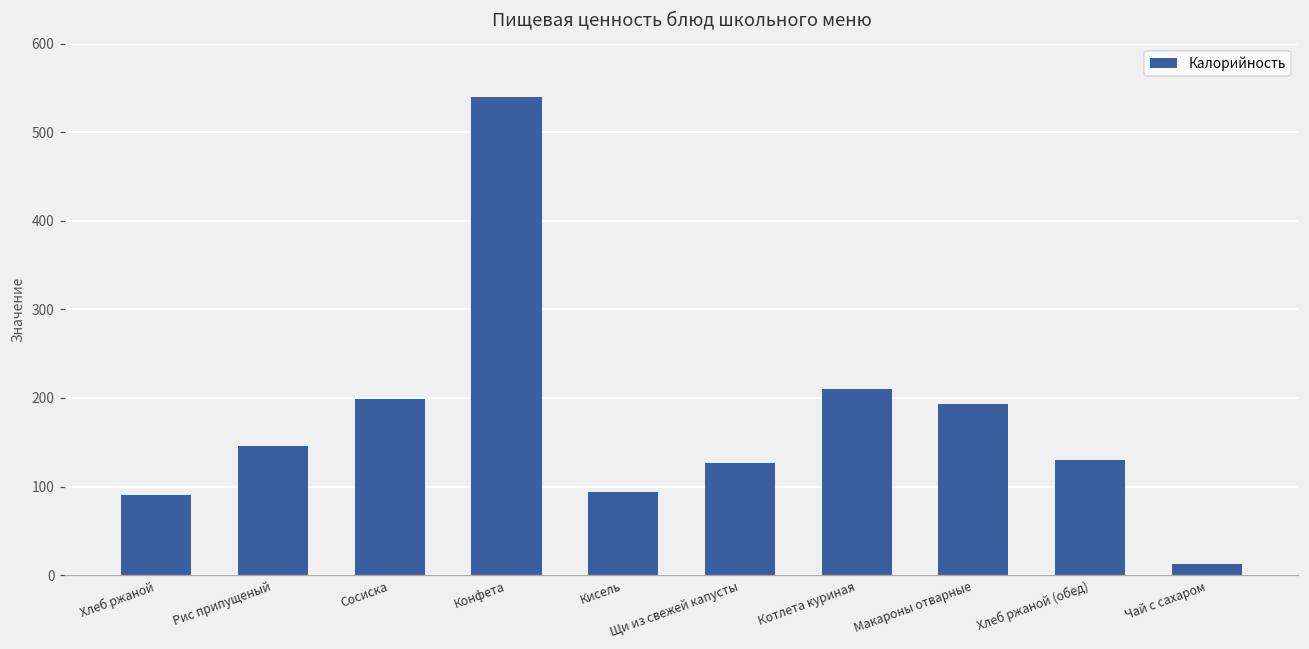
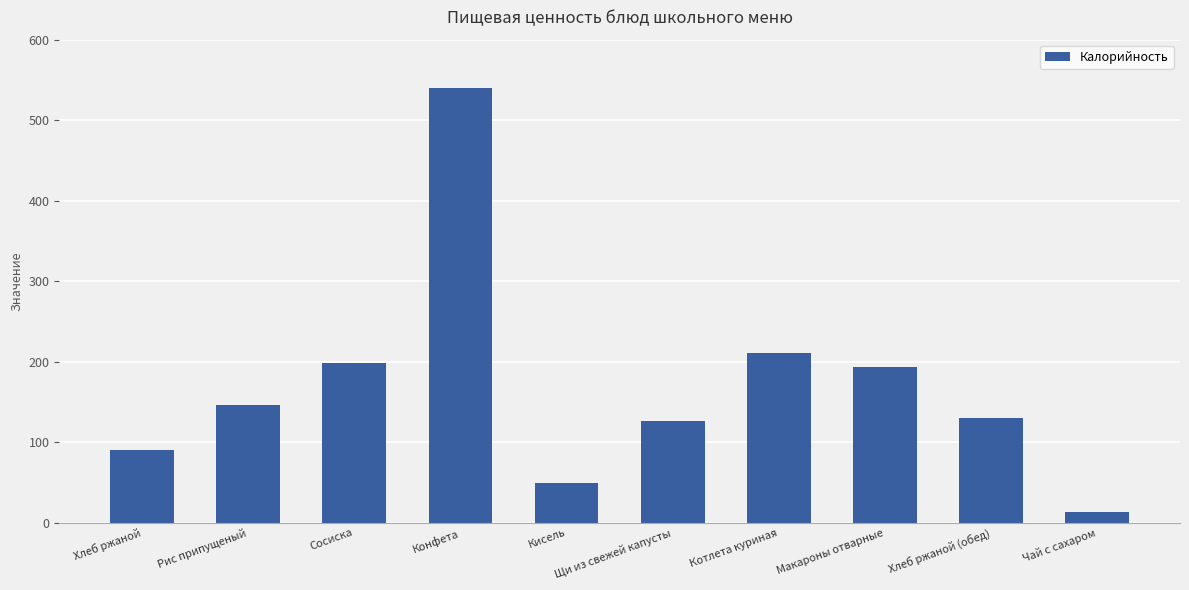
  {
    "Хлеб ржаной": 90,
    "Рис припущеный": 150,
    "Сосиска": 200,
    "Конфета": 540,
-   "Кисель": 90,
+   "Кисель": 50,
    "Щи из свежей капусты": 130,
    "Котлета куриная": 210,
    "Макароны отварные": 190,
    "Хлеб ржаной (обед)": 130,
    "Чай с сахаром": 10
  }
